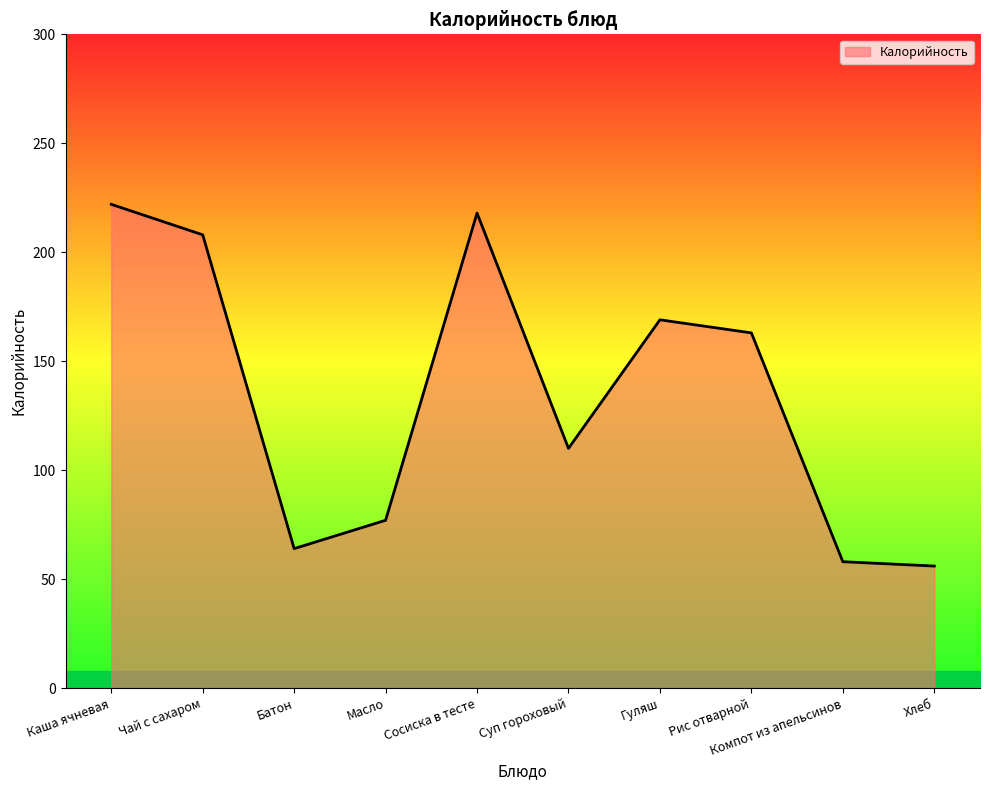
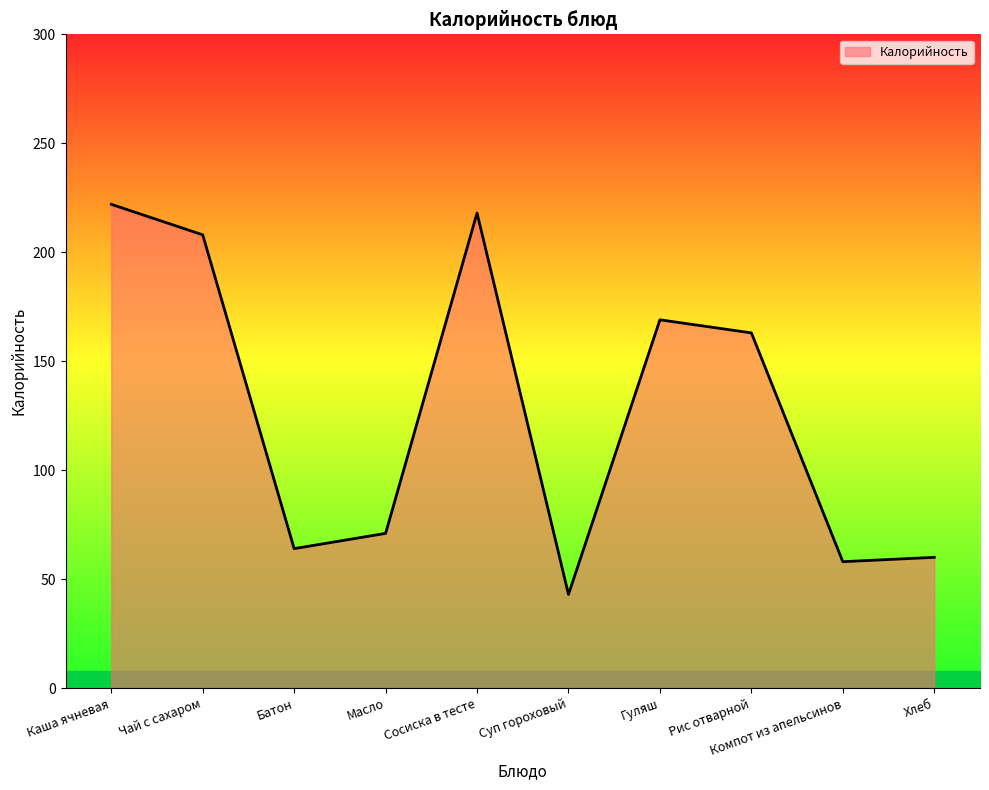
  {
    "Калорийность": {
      "Каша ячневая": 222,
      "Чай с сахаром": 208,
      "Батон": 64,
-     "Масло": 77,
+     "Масло": 71,
      "Сосиска в тесте": 218,
-     "Суп гороховый": 110,
+     "Суп гороховый": 43,
      "Гуляш": 169,
      "Рис отварной": 163,
      "Компот из апельсинов": 58,
-     "Хлеб": 56
+     "Хлеб": 60
    }
  }
